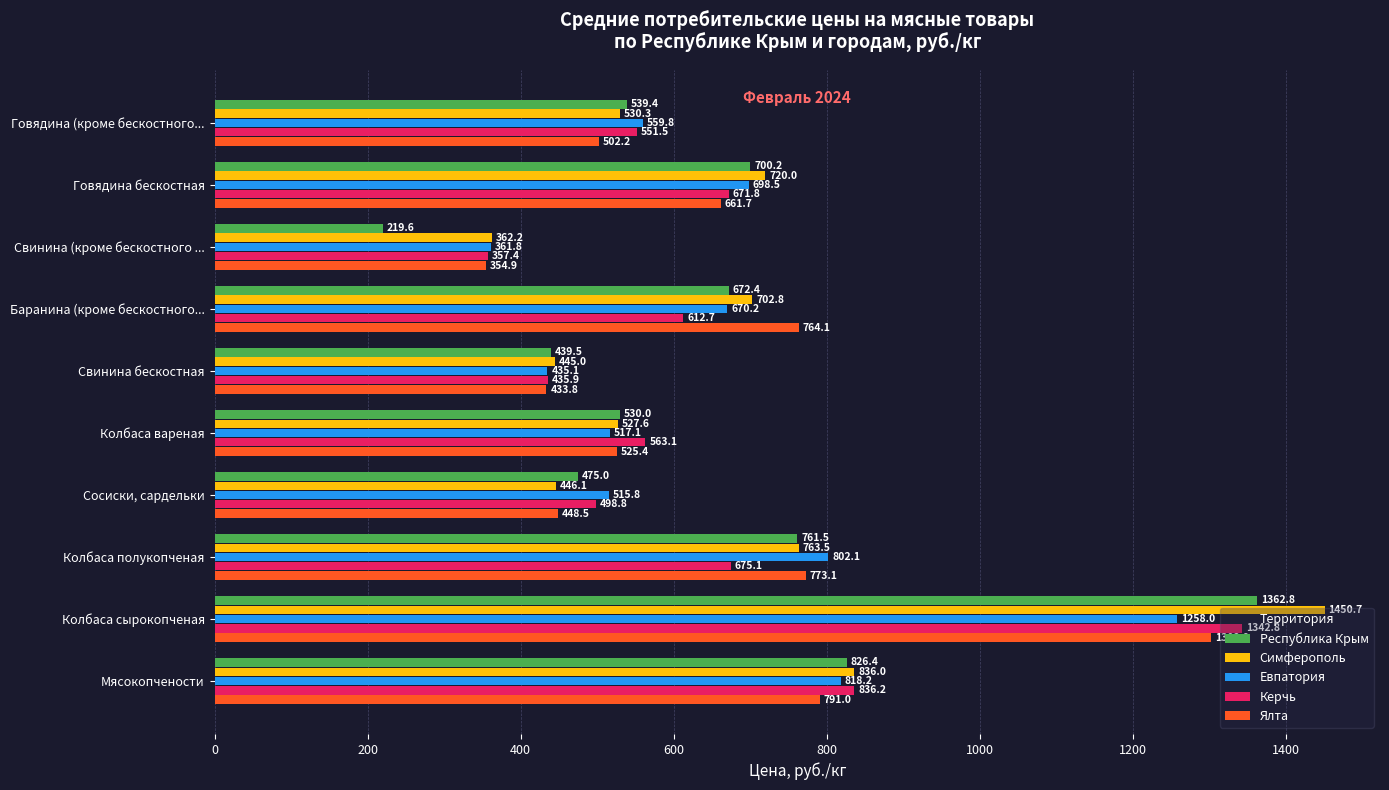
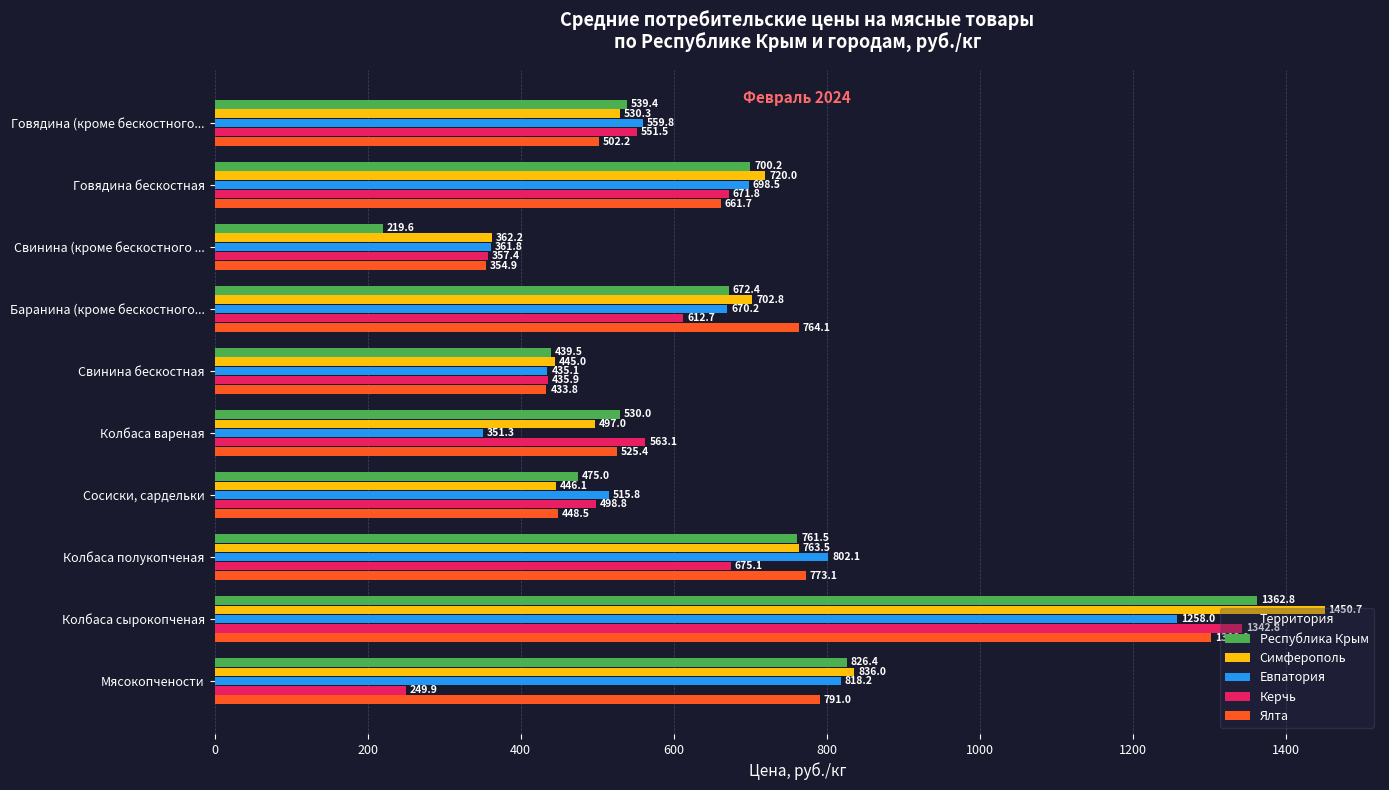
  {
    "Республика Крым": {
      "Говядина (кроме бескостного...": 539.4,
      "Говядина бескостная": 700.2,
      "Свинина (кроме бескостного ...": 219.6,
      "Баранина (кроме бескостного...": 672.4,
      "Свинина бескостная": 439.5,
      "Колбаса вареная": 530.0,
      "Сосиски, сардельки": 475.0,
      "Колбаса полукопченая": 761.5,
      "Колбаса сырокопченая": 1362.8,
      "Мясокопчености": 826.4
    },
    "Симферополь": {
      "Говядина (кроме бескостного...": 530.3,
      "Говядина бескостная": 720.0,
      "Свинина (кроме бескостного ...": 362.2,
      "Баранина (кроме бескостного...": 702.8,
      "Свинина бескостная": 445.0,
-     "Колбаса вареная": 527.6,
+     "Колбаса вареная": 497.0,
      "Сосиски, сардельки": 446.1,
      "Колбаса полукопченая": 763.5,
      "Мясокопчености": 836.0
    },
    "Евпатория": {
      "Говядина (кроме бескостного...": 559.8,
      "Говядина бескостная": 698.5,
      "Свинина (кроме бескостного ...": 361.8,
      "Баранина (кроме бескостного...": 670.2,
      "Свинина бескостная": 435.1,
-     "Колбаса вареная": 517.1,
+     "Колбаса вареная": 351.3,
      "Сосиски, сардельки": 515.8,
      "Колбаса полукопченая": 802.1,
      "Колбаса сырокопченая": 1258.0,
      "Мясокопчености": 818.2
    },
    "Керчь": {
      "Говядина (кроме бескостного...": 551.5,
      "Говядина бескостная": 671.8,
      "Свинина (кроме бескостного ...": 357.4,
      "Баранина (кроме бескостного...": 612.7,
      "Свинина бескостная": 435.9,
      "Колбаса вареная": 563.1,
      "Сосиски, сардельки": 498.8,
      "Колбаса полукопченая": 675.1,
-     "Мясокопчености": 836.2
+     "Мясокопчености": 249.9
    },
    "Ялта": {
      "Говядина (кроме бескостного...": 502.2,
      "Говядина бескостная": 661.7,
      "Свинина (кроме бескостного ...": 354.9,
      "Баранина (кроме бескостного...": 764.1,
      "Свинина бескостная": 433.8,
      "Колбаса вареная": 525.4,
      "Сосиски, сардельки": 448.5,
      "Колбаса полукопченая": 773.1,
      "Мясокопчености": 791.0
    }
  }
